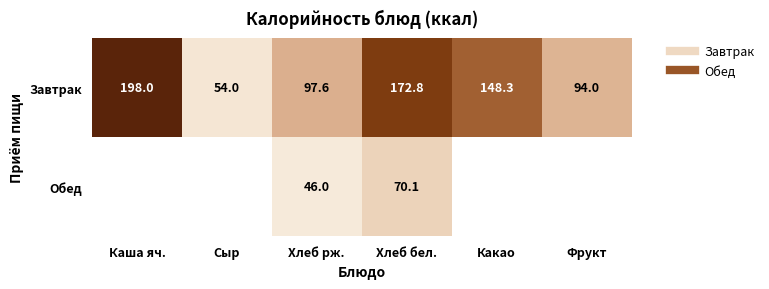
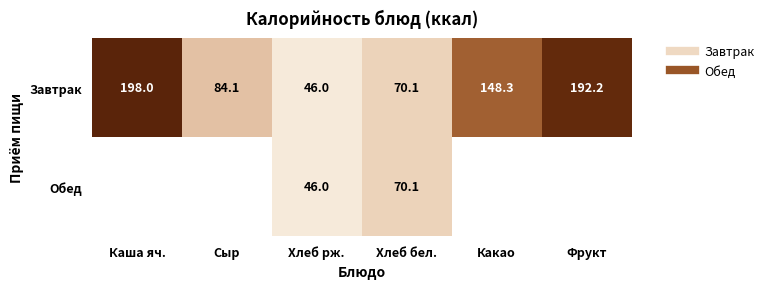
  {
    "Завтрак": {
      "Каша яч.": 198.0,
-     "Сыр": 54.0,
-     "Хлеб рж.": 97.6,
-     "Хлеб бел.": 172.8,
+     "Сыр": 84.1,
+     "Хлеб рж.": 46.0,
+     "Хлеб бел.": 70.1,
      "Какао": 148.3,
-     "Фрукт": 94.0
+     "Фрукт": 192.2
    },
    "Обед": {
      "Хлеб рж.": 46.0,
      "Хлеб бел.": 70.1
    }
  }
